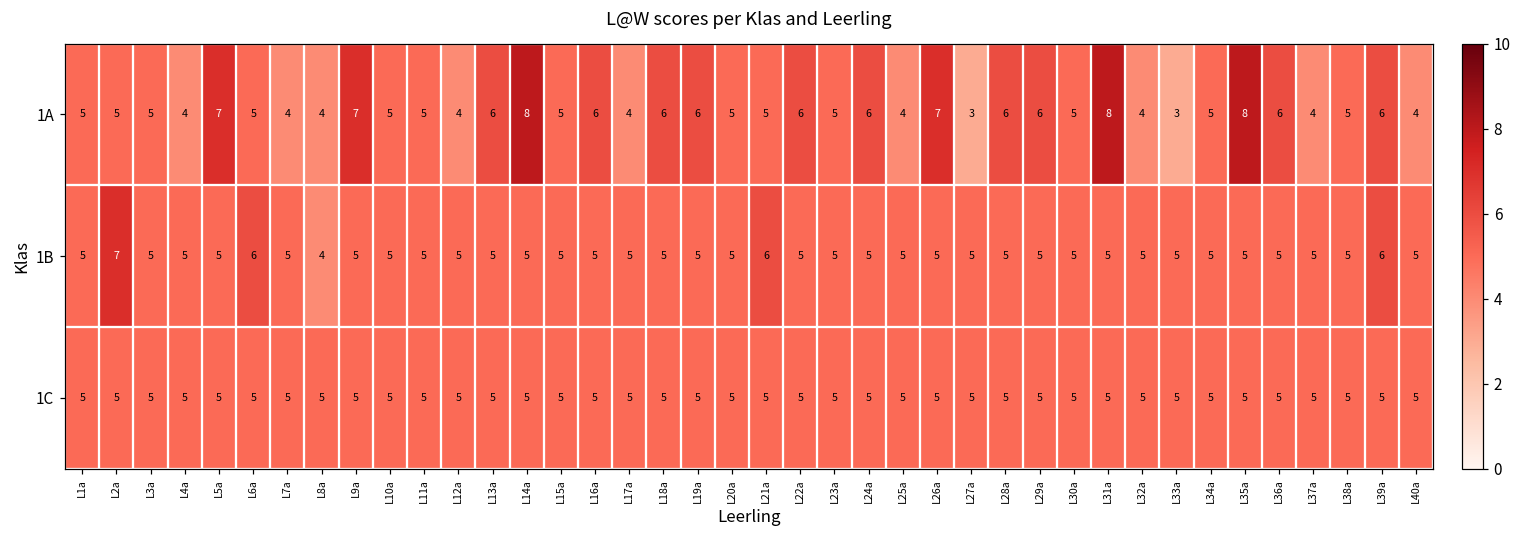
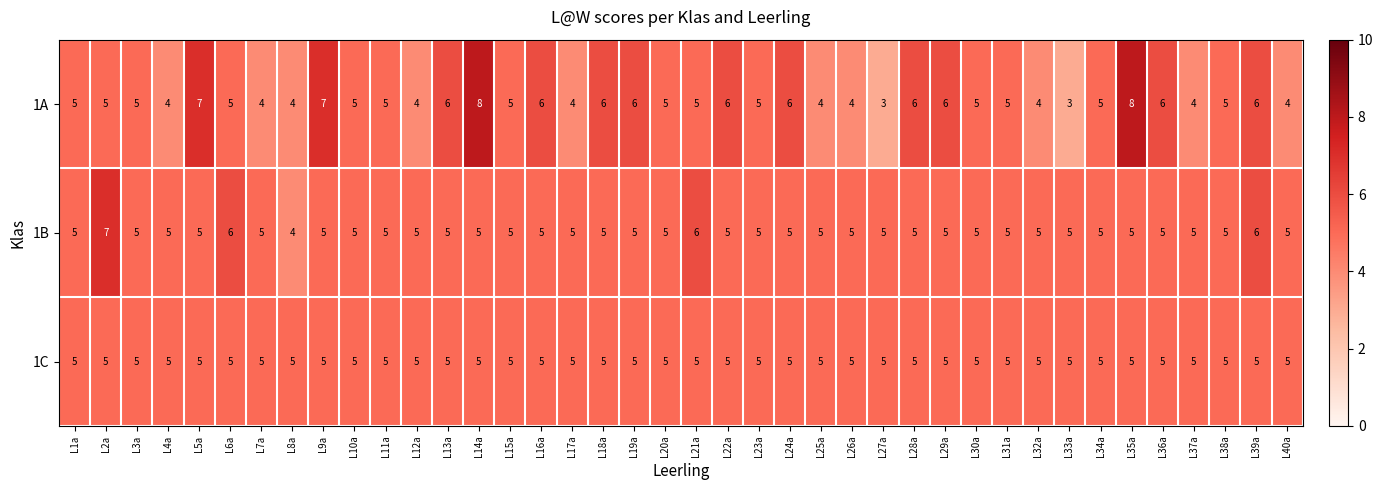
  {
    "1A": {
      "L1a": 5,
      "L2a": 5,
      "L3a": 5,
      "L4a": 4,
      "L5a": 7,
      "L6a": 5,
      "L7a": 4,
      "L8a": 4,
      "L9a": 7,
      "L10a": 5,
      "L11a": 5,
      "L12a": 4,
      "L13a": 6,
      "L14a": 8,
      "L15a": 5,
      "L16a": 6,
      "L17a": 4,
      "L18a": 6,
      "L19a": 6,
      "L20a": 5,
      "L21a": 5,
      "L22a": 6,
      "L23a": 5,
      "L24a": 6,
      "L25a": 4,
-     "L26a": 7,
+     "L26a": 4,
      "L27a": 3,
      "L28a": 6,
      "L29a": 6,
      "L30a": 5,
-     "L31a": 8,
+     "L31a": 5,
      "L32a": 4,
      "L33a": 3,
      "L34a": 5,
      "L35a": 8,
      "L36a": 6,
      "L37a": 4,
      "L38a": 5,
      "L39a": 6,
      "L40a": 4
    },
    "1B": {
      "L1a": 5,
      "L2a": 7,
      "L3a": 5,
      "L4a": 5,
      "L5a": 5,
      "L6a": 6,
      "L7a": 5,
      "L8a": 4,
      "L9a": 5,
      "L10a": 5,
      "L11a": 5,
      "L12a": 5,
      "L13a": 5,
      "L14a": 5,
      "L15a": 5,
      "L16a": 5,
      "L17a": 5,
      "L18a": 5,
      "L19a": 5,
      "L20a": 5,
      "L21a": 6,
      "L22a": 5,
      "L23a": 5,
      "L24a": 5,
      "L25a": 5,
      "L26a": 5,
      "L27a": 5,
      "L28a": 5,
      "L29a": 5,
      "L30a": 5,
      "L31a": 5,
      "L32a": 5,
      "L33a": 5,
      "L34a": 5,
      "L35a": 5,
      "L36a": 5,
      "L37a": 5,
      "L38a": 5,
      "L39a": 6,
      "L40a": 5
    },
    "1C": {
      "L1a": 5,
      "L2a": 5,
      "L3a": 5,
      "L4a": 5,
      "L5a": 5,
      "L6a": 5,
      "L7a": 5,
      "L8a": 5,
      "L9a": 5,
      "L10a": 5,
      "L11a": 5,
      "L12a": 5,
      "L13a": 5,
      "L14a": 5,
      "L15a": 5,
      "L16a": 5,
      "L17a": 5,
      "L18a": 5,
      "L19a": 5,
      "L20a": 5,
      "L21a": 5,
      "L22a": 5,
      "L23a": 5,
      "L24a": 5,
      "L25a": 5,
      "L26a": 5,
      "L27a": 5,
      "L28a": 5,
      "L29a": 5,
      "L30a": 5,
      "L31a": 5,
      "L32a": 5,
      "L33a": 5,
      "L34a": 5,
      "L35a": 5,
      "L36a": 5,
      "L37a": 5,
      "L38a": 5,
      "L39a": 5,
      "L40a": 5
    }
  }
